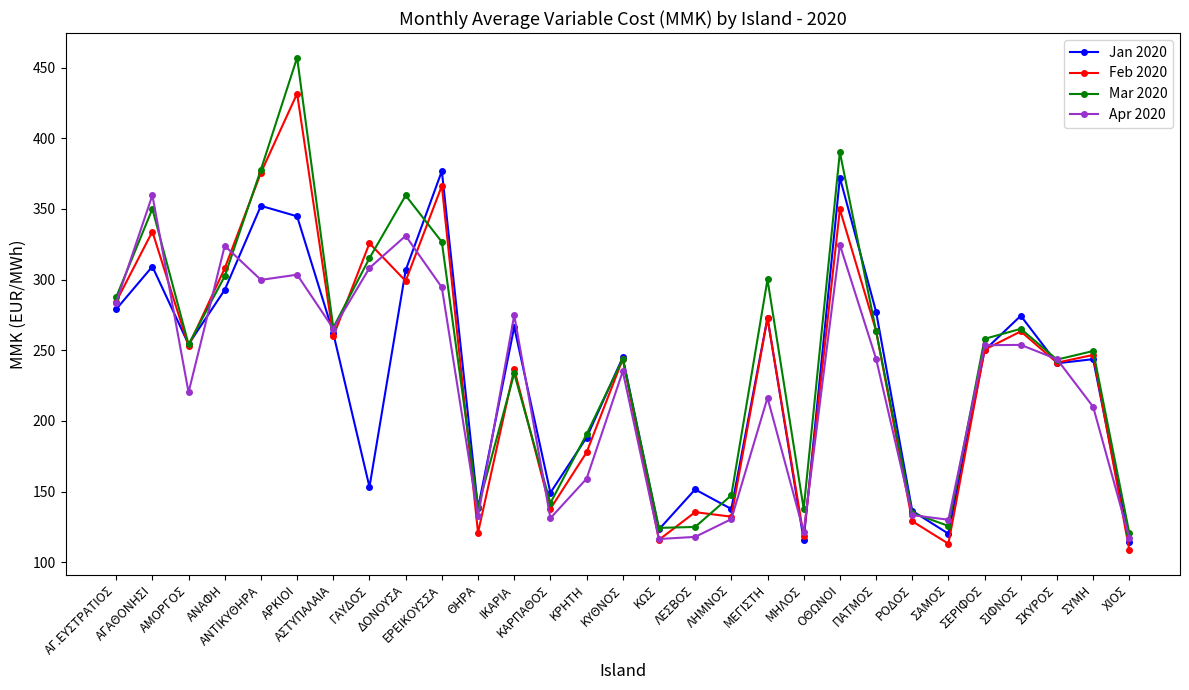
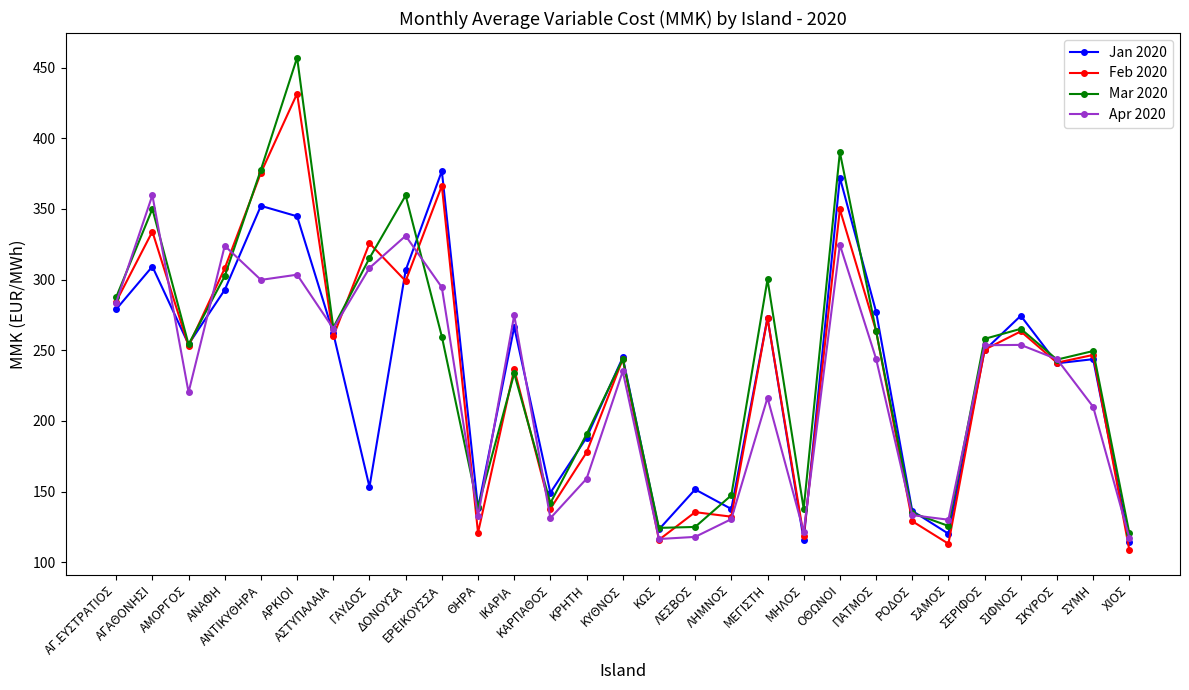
  {
    "Jan 2020": {
      "ΑΓ.ΕΥΣΤΡΑΤΙΟΣ": 279,
      "ΑΓΑΘΟΝΗΣΙ": 309,
      "ΑΝΑΦΗ": 293,
      "ΑΝΤΙΚΥΘΗΡΑ": 352,
      "ΑΡΚΙΟΙ": 345,
      "ΑΣΤΥΠΑΛΑΙΑ": 262,
      "ΓΑΥΔΟΣ": 153,
      "ΔΟΝΟΥΣΑ": 307,
      "ΕΡΕΙΚΟΥΣΣΑ": 377,
      "ΙΚΑΡΙΑ": 267,
      "ΚΑΡΠΑΘΟΣ": 149,
      "ΚΡΗΤΗ": 188,
      "ΛΕΣΒΟΣ": 152,
      "ΛΗΜΝΟΣ": 138,
      "ΜΗΛΟΣ": 116,
      "ΟΘΩΝΟΙ": 372,
      "ΠΑΤΜΟΣ": 277,
      "ΣΑΜΟΣ": 120,
      "ΣΙΦΝΟΣ": 274,
      "ΣΥΜΗ": 244,
      "ΧΙΟΣ": 114
    },
    "Feb 2020": {
      "ΑΓΑΘΟΝΗΣΙ": 334,
      "ΑΝΑΦΗ": 308,
      "ΑΝΤΙΚΥΘΗΡΑ": 376,
      "ΑΡΚΙΟΙ": 432,
      "ΑΣΤΥΠΑΛΑΙΑ": 260,
      "ΓΑΥΔΟΣ": 326,
      "ΔΟΝΟΥΣΑ": 299,
      "ΕΡΕΙΚΟΥΣΣΑ": 366,
      "ΘΗΡΑ": 121,
      "ΙΚΑΡΙΑ": 237,
      "ΚΑΡΠΑΘΟΣ": 138,
      "ΚΡΗΤΗ": 178,
      "ΛΕΣΒΟΣ": 135,
      "ΜΗΛΟΣ": 119,
      "ΟΘΩΝΟΙ": 350,
      "ΡΟΔΟΣ": 129,
      "ΣΑΜΟΣ": 113,
      "ΣΙΦΝΟΣ": 263,
      "ΣΥΜΗ": 247,
      "ΧΙΟΣ": 109
    },
    "Mar 2020": {
      "ΑΓ.ΕΥΣΤΡΑΤΙΟΣ": 288,
      "ΑΓΑΘΟΝΗΣΙ": 350,
      "ΑΝΑΦΗ": 302,
      "ΑΝΤΙΚΥΘΗΡΑ": 378,
      "ΑΡΚΙΟΙ": 457,
      "ΓΑΥΔΟΣ": 315,
      "ΔΟΝΟΥΣΑ": 360,
-     "ΕΡΕΙΚΟΥΣΣΑ": 327,
+     "ΕΡΕΙΚΟΥΣΣΑ": 260,
      "ΙΚΑΡΙΑ": 234,
      "ΚΑΡΠΑΘΟΣ": 142,
      "ΚΡΗΤΗ": 191,
      "ΛΕΣΒΟΣ": 125,
      "ΛΗΜΝΟΣ": 147,
      "ΜΕΓΙΣΤΗ": 300,
      "ΜΗΛΟΣ": 138,
      "ΟΘΩΝΟΙ": 390,
      "ΣΑΜΟΣ": 126,
      "ΣΕΡΙΦΟΣ": 258,
      "ΣΙΦΝΟΣ": 265,
      "ΣΥΜΗ": 249,
      "ΧΙΟΣ": 121
    },
    "Apr 2020": {
      "ΑΓΑΘΟΝΗΣΙ": 360,
      "ΑΜΟΡΓΟΣ": 220,
      "ΑΝΑΦΗ": 324,
      "ΑΝΤΙΚΥΘΗΡΑ": 300,
      "ΑΡΚΙΟΙ": 303,
      "ΓΑΥΔΟΣ": 308,
      "ΔΟΝΟΥΣΑ": 331,
      "ΕΡΕΙΚΟΥΣΣΑ": 294,
      "ΘΗΡΑ": 133,
      "ΙΚΑΡΙΑ": 275,
      "ΚΑΡΠΑΘΟΣ": 131,
      "ΚΡΗΤΗ": 159,
      "ΚΥΘΝΟΣ": 235,
      "ΛΕΣΒΟΣ": 118,
      "ΜΕΓΙΣΤΗ": 216,
      "ΜΗΛΟΣ": 122,
      "ΟΘΩΝΟΙ": 325,
      "ΠΑΤΜΟΣ": 244,
      "ΣΑΜΟΣ": 130,
      "ΣΕΡΙΦΟΣ": 254,
      "ΣΙΦΝΟΣ": 254,
      "ΣΥΜΗ": 210,
      "ΧΙΟΣ": 117
    }
  }
